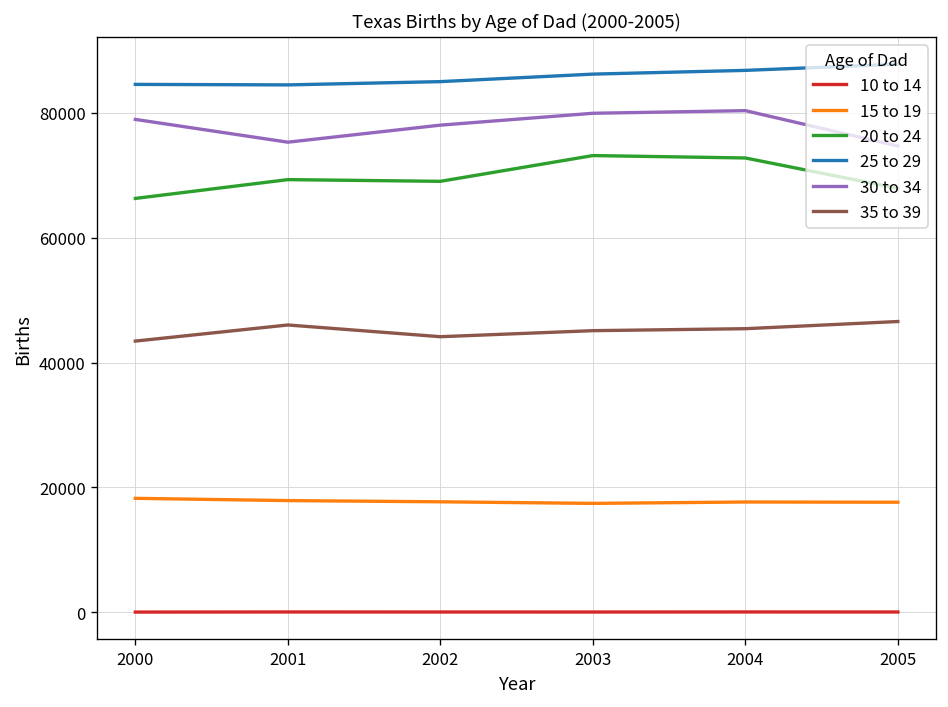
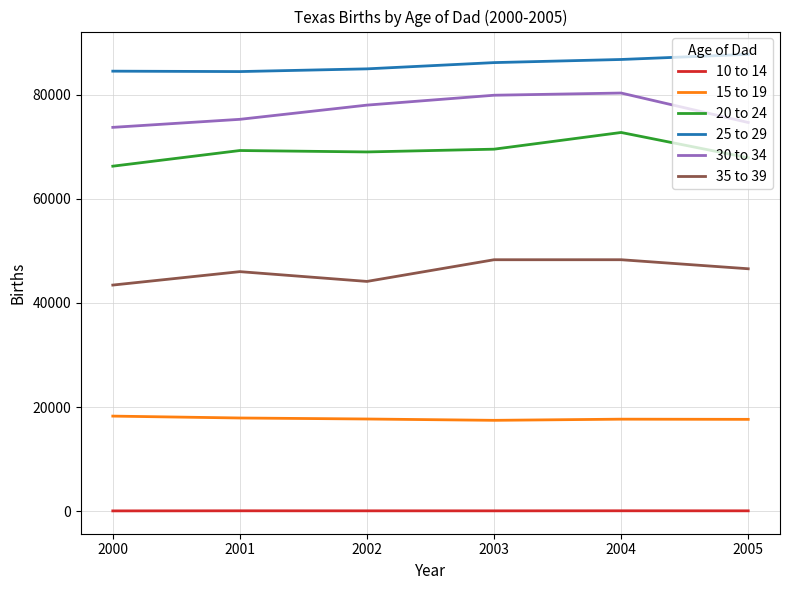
  {
    "10 to 14": {
      "2000": 0,
      "2001": 0,
      "2002": 0,
      "2003": 0,
      "2004": 0,
      "2005": 0
    },
    "15 to 19": {
      "2000": 18000,
      "2001": 18000,
      "2002": 18000,
      "2003": 17000,
      "2004": 18000,
      "2005": 18000
    },
    "20 to 24": {
      "2000": 66000,
      "2001": 69000,
      "2002": 69000,
-     "2003": 73000,
+     "2003": 70000,
      "2004": 73000
    },
    "25 to 29": {
      "2000": 85000,
      "2001": 84000,
      "2002": 85000,
      "2003": 86000,
      "2004": 87000
    },
    "30 to 34": {
-     "2000": 79000,
+     "2000": 74000,
      "2001": 75000,
      "2002": 78000,
      "2003": 80000,
      "2004": 80000
    },
    "35 to 39": {
      "2000": 43000,
      "2001": 46000,
      "2002": 44000,
-     "2003": 45000,
-     "2004": 45000,
+     "2003": 48000,
+     "2004": 48000,
      "2005": 47000
    }
  }
